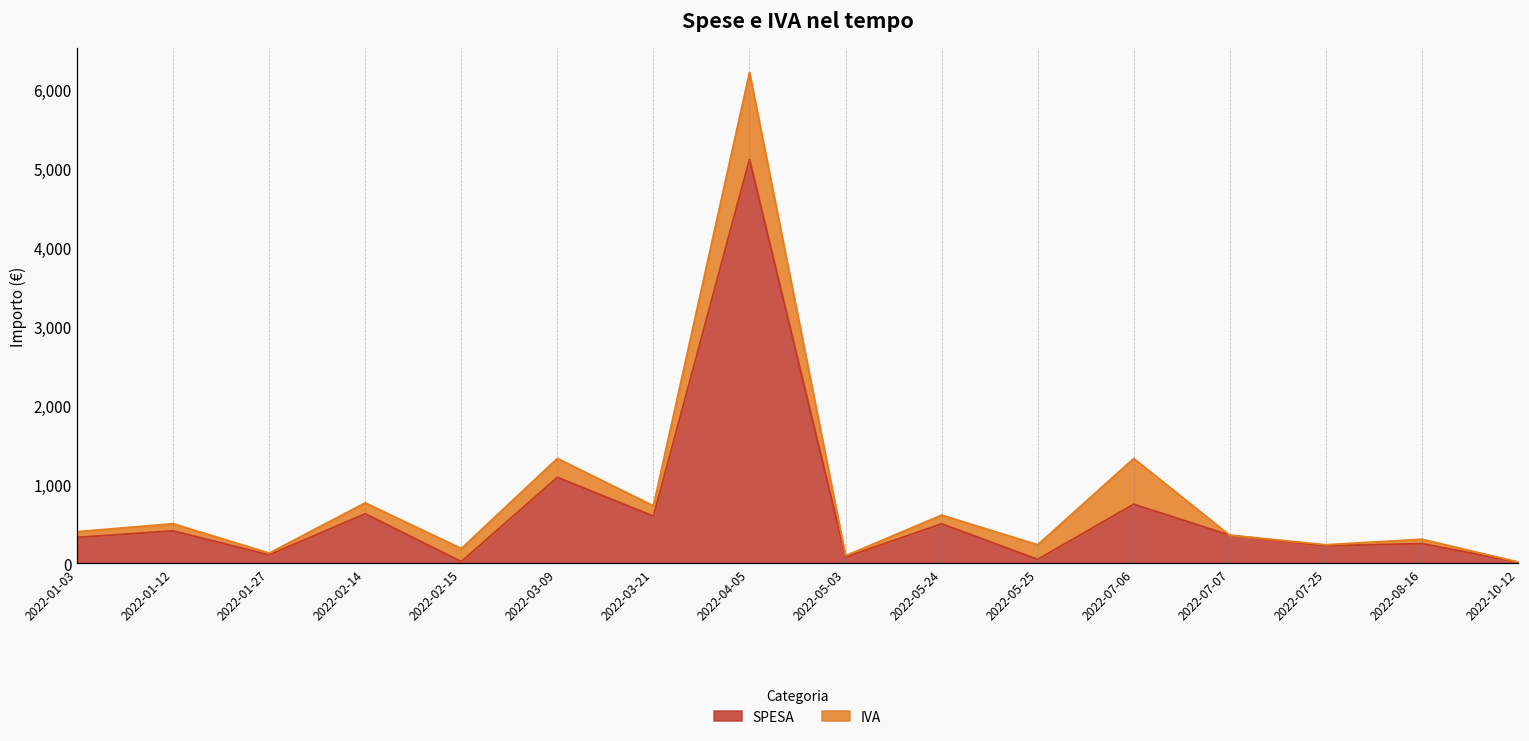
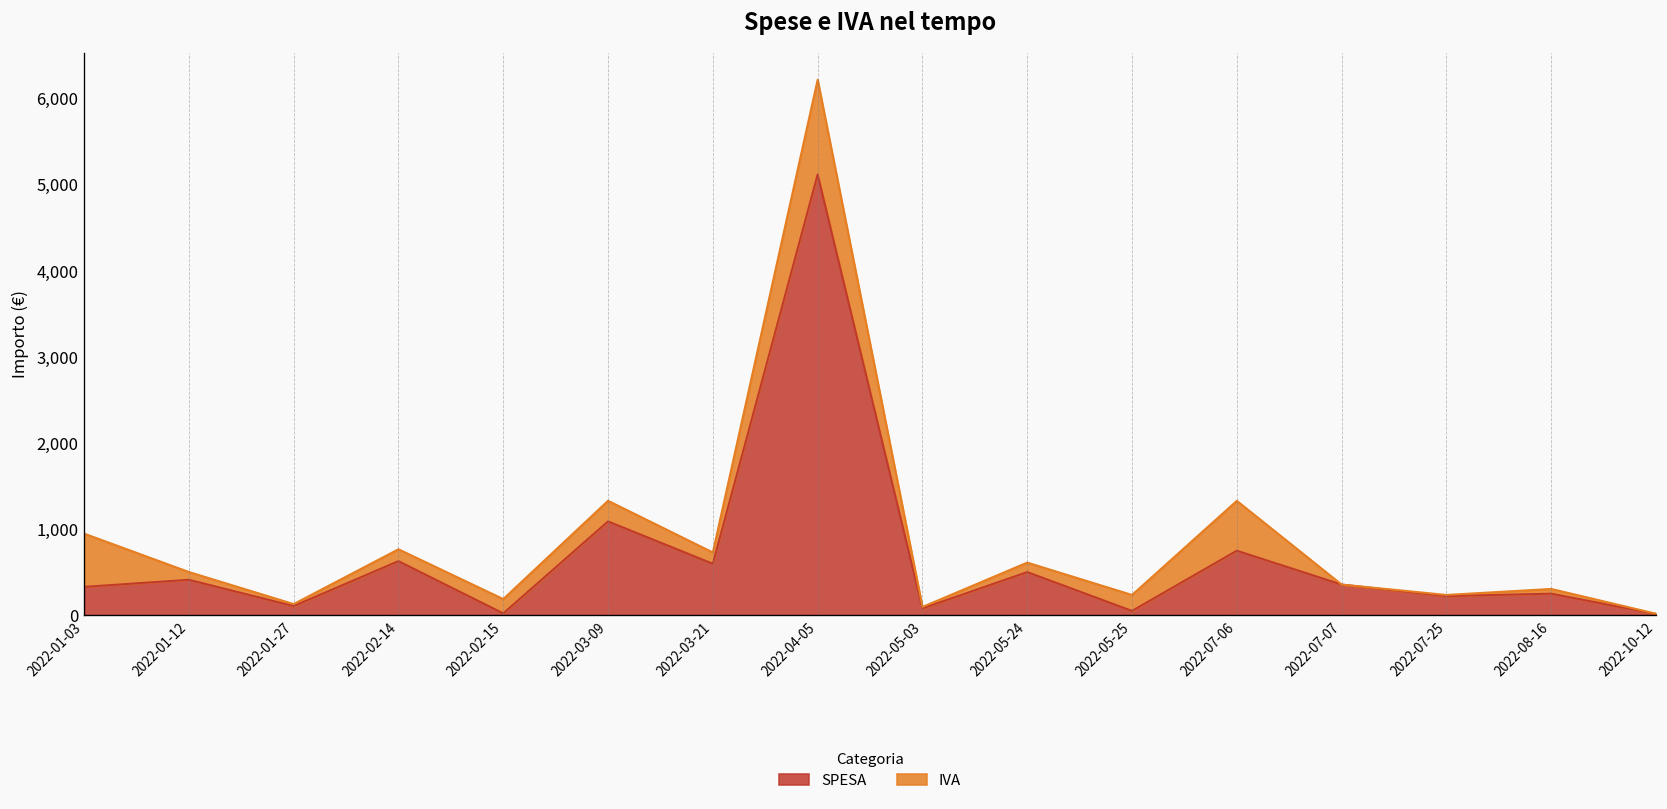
  {
    "SPESA": {
      "2022-01-03": "300",
      "2022-01-12": "400",
      "2022-02-14": "600",
      "2022-02-15": "0",
      "2022-03-09": "1,100",
      "2022-03-21": "600",
      "2022-04-05": "5,100",
      "2022-05-24": "500",
      "2022-05-25": "0",
      "2022-07-06": "700",
      "2022-08-16": "200"
    },
    "IVA": {
-     "2022-01-03": "100",
+     "2022-01-03": "600",
      "2022-01-12": "100",
      "2022-02-14": "100",
      "2022-02-15": "200",
      "2022-03-09": "200",
      "2022-03-21": "100",
      "2022-04-05": "1,100",
      "2022-05-24": "100",
      "2022-05-25": "200",
      "2022-07-06": "600",
      "2022-08-16": "100"
    }
  }
